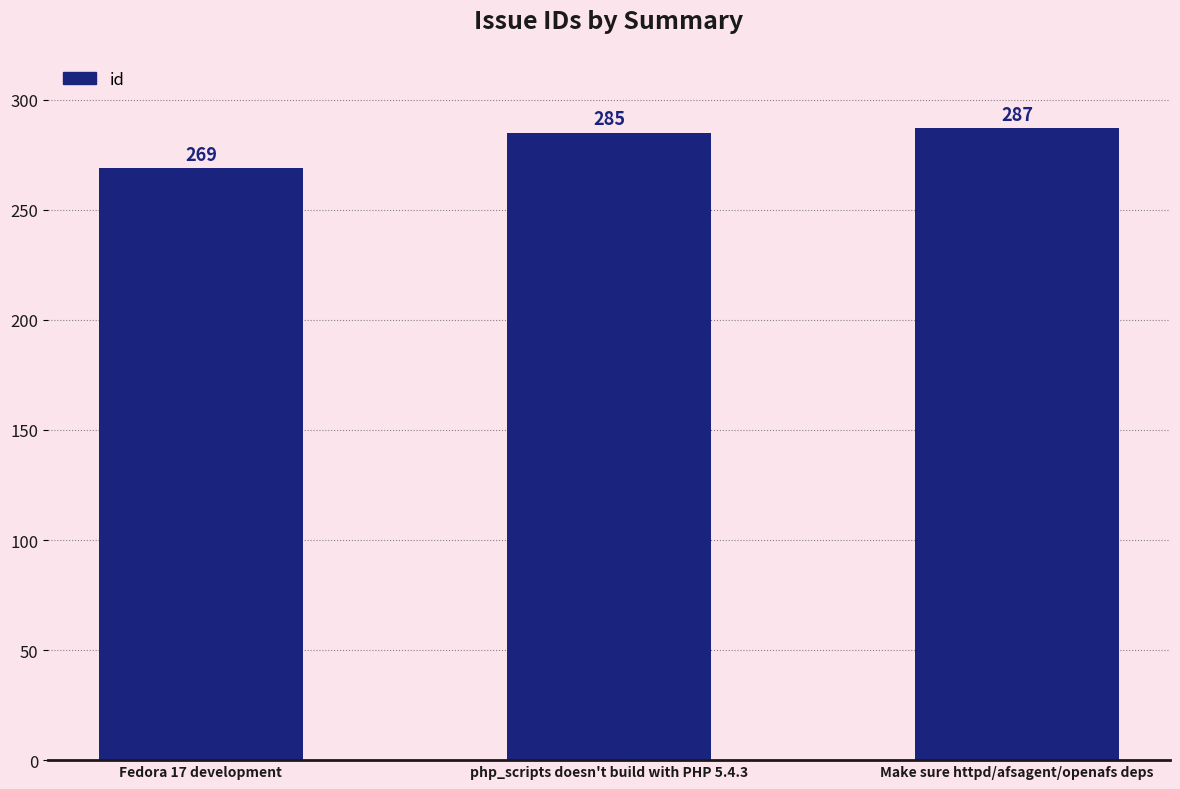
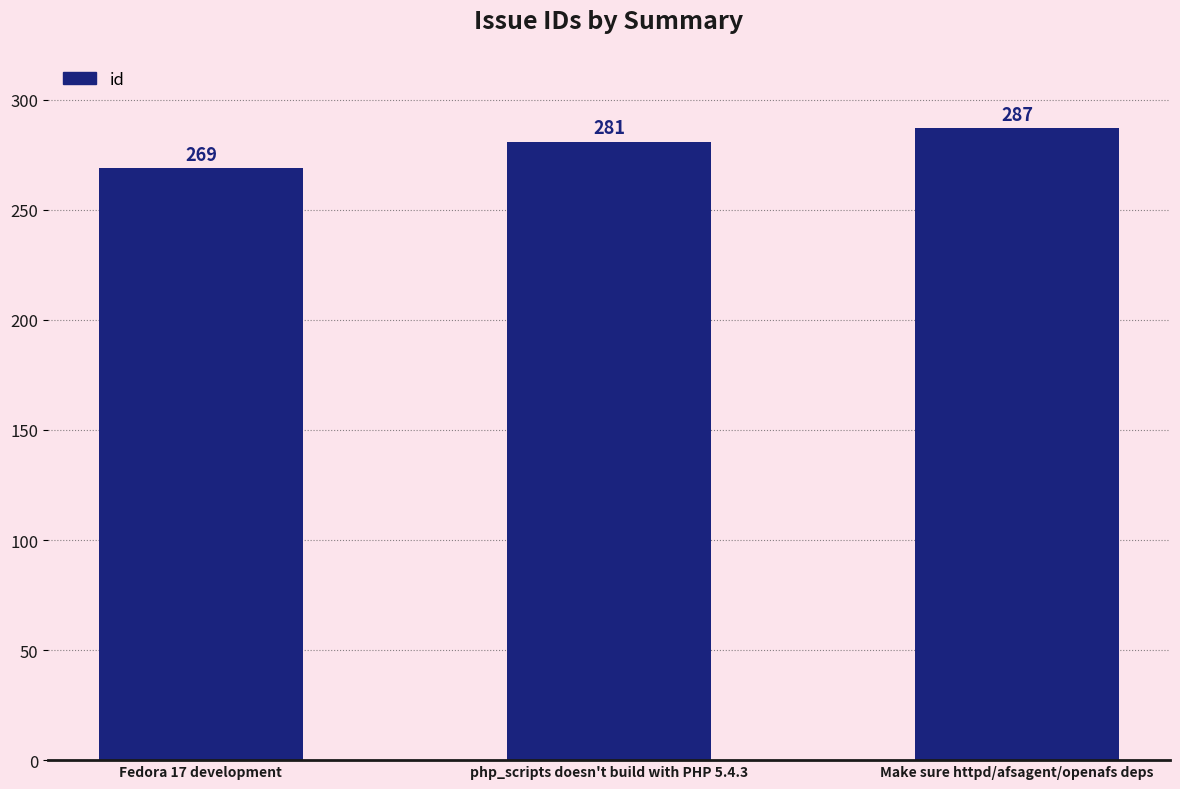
  {
    "Fedora 17 development": 269,
-   "php_scripts doesn't build with PHP 5.4.3": 285,
+   "php_scripts doesn't build with PHP 5.4.3": 281,
    "Make sure httpd/afsagent/openafs deps": 287
  }
